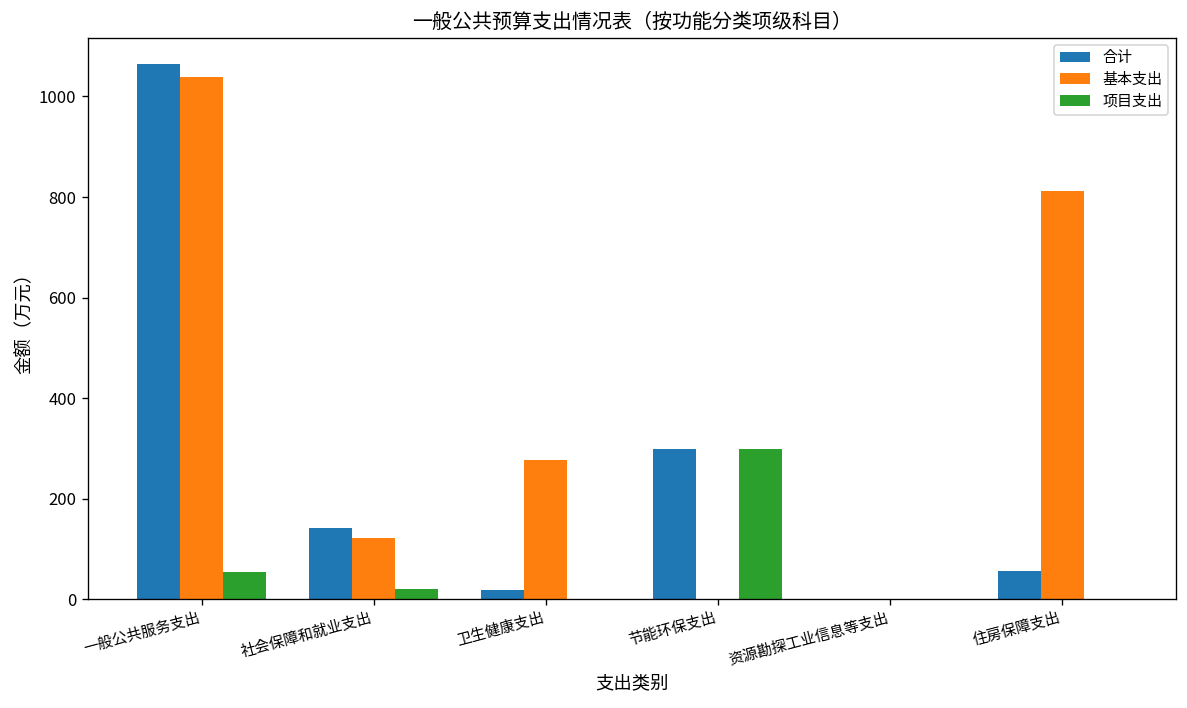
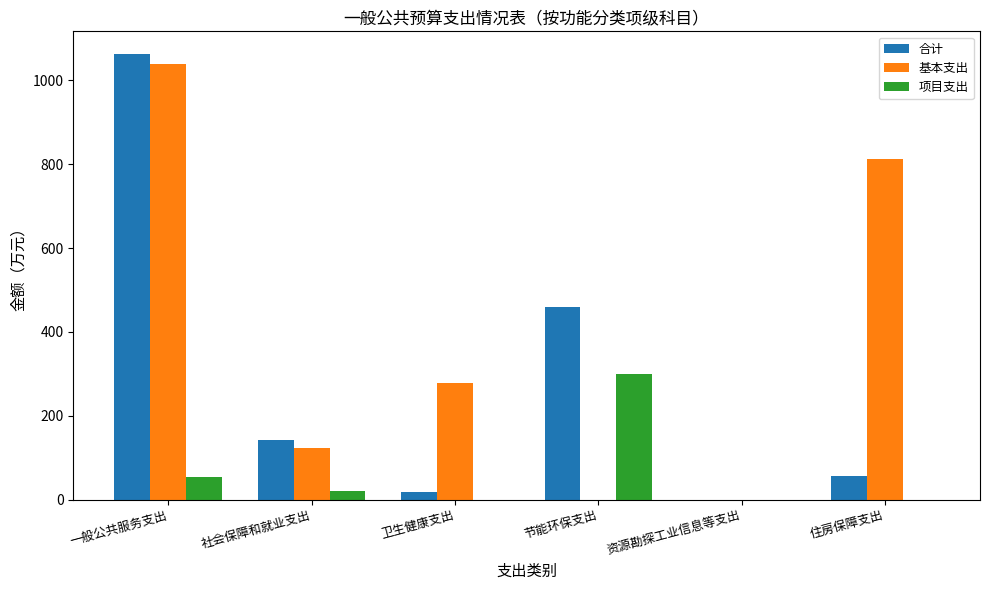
  {
    "合计": {
      "一般公共服务支出": 1060,
      "社会保障和就业支出": 140,
      "卫生健康支出": 20,
-     "节能环保支出": 300,
+     "节能环保支出": 460,
      "住房保障支出": 60
    },
    "基本支出": {
      "一般公共服务支出": 1040,
      "社会保障和就业支出": 120,
      "卫生健康支出": 280,
      "节能环保支出": 0,
      "资源勘探工业信息等支出": 0,
      "住房保障支出": 810
    },
    "项目支出": {
      "一般公共服务支出": 50,
      "社会保障和就业支出": 20,
      "卫生健康支出": 0,
      "节能环保支出": 300,
      "住房保障支出": 0
    }
  }
